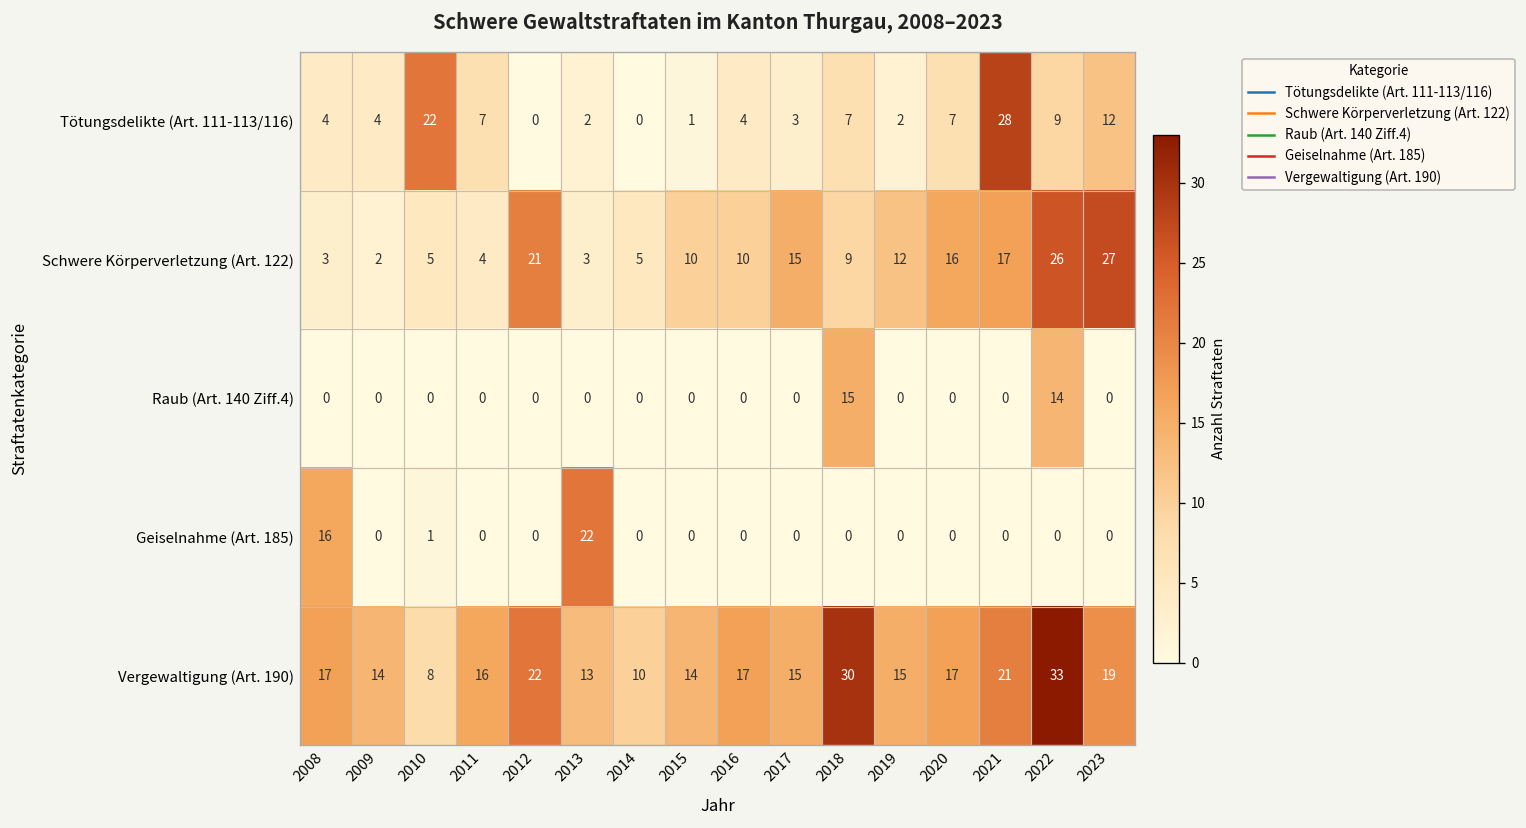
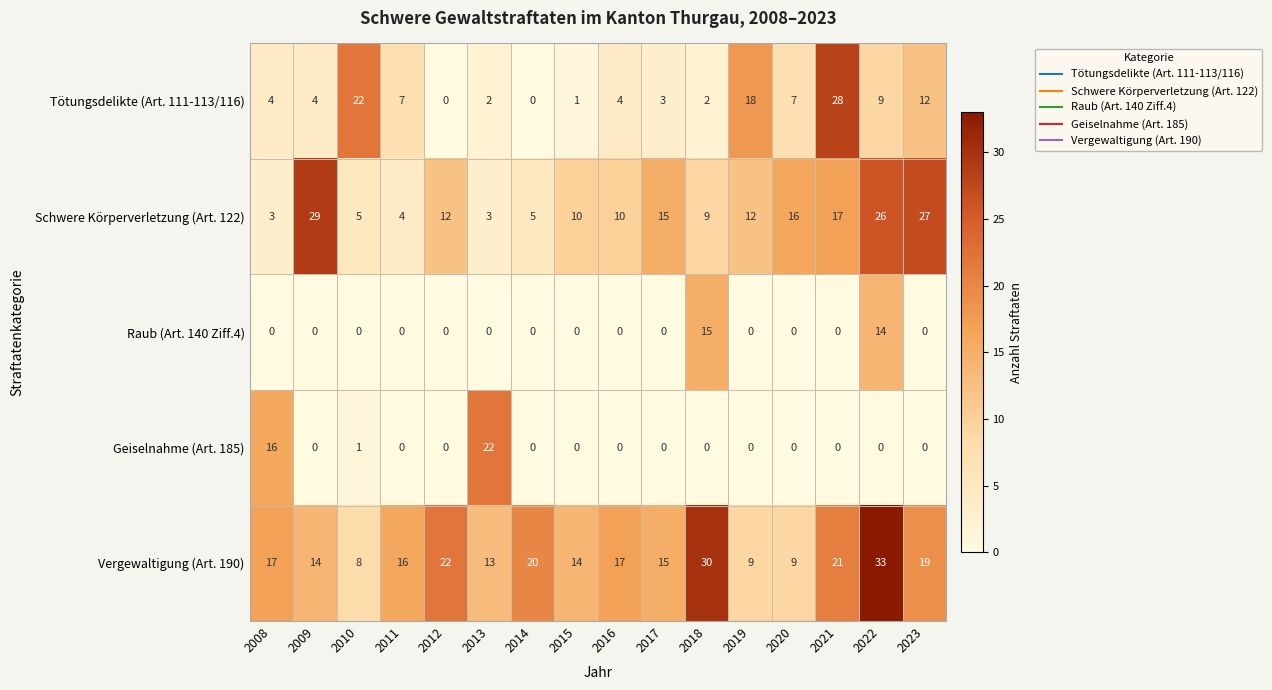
  {
    "Tötungsdelikte (Art. 111-113/116)": {
      "2008": 4,
      "2009": 4,
      "2010": 22,
      "2011": 7,
      "2012": 0,
      "2013": 2,
      "2014": 0,
      "2015": 1,
      "2016": 4,
      "2017": 3,
-     "2018": 7,
-     "2019": 2,
+     "2018": 2,
+     "2019": 18,
      "2020": 7,
      "2021": 28,
      "2022": 9,
      "2023": 12
    },
    "Schwere Körperverletzung (Art. 122)": {
      "2008": 3,
-     "2009": 2,
+     "2009": 29,
      "2010": 5,
      "2011": 4,
-     "2012": 21,
+     "2012": 12,
      "2013": 3,
      "2014": 5,
      "2015": 10,
      "2016": 10,
      "2017": 15,
      "2018": 9,
      "2019": 12,
      "2020": 16,
      "2021": 17,
      "2022": 26,
      "2023": 27
    },
    "Raub (Art. 140 Ziff.4)": {
      "2008": 0,
      "2009": 0,
      "2010": 0,
      "2011": 0,
      "2012": 0,
      "2013": 0,
      "2014": 0,
      "2015": 0,
      "2016": 0,
      "2017": 0,
      "2018": 15,
      "2019": 0,
      "2020": 0,
      "2021": 0,
      "2022": 14,
      "2023": 0
    },
    "Geiselnahme (Art. 185)": {
      "2008": 16,
      "2009": 0,
      "2010": 1,
      "2011": 0,
      "2012": 0,
      "2013": 22,
      "2014": 0,
      "2015": 0,
      "2016": 0,
      "2017": 0,
      "2018": 0,
      "2019": 0,
      "2020": 0,
      "2021": 0,
      "2022": 0,
      "2023": 0
    },
    "Vergewaltigung (Art. 190)": {
      "2008": 17,
      "2009": 14,
      "2010": 8,
      "2011": 16,
      "2012": 22,
      "2013": 13,
-     "2014": 10,
+     "2014": 20,
      "2015": 14,
      "2016": 17,
      "2017": 15,
      "2018": 30,
-     "2019": 15,
-     "2020": 17,
+     "2019": 9,
+     "2020": 9,
      "2021": 21,
      "2022": 33,
      "2023": 19
    }
  }
